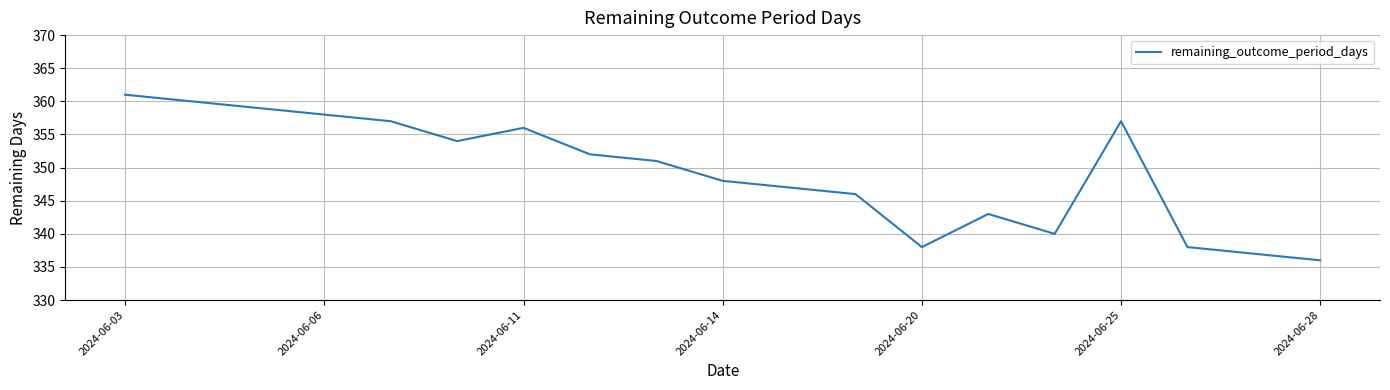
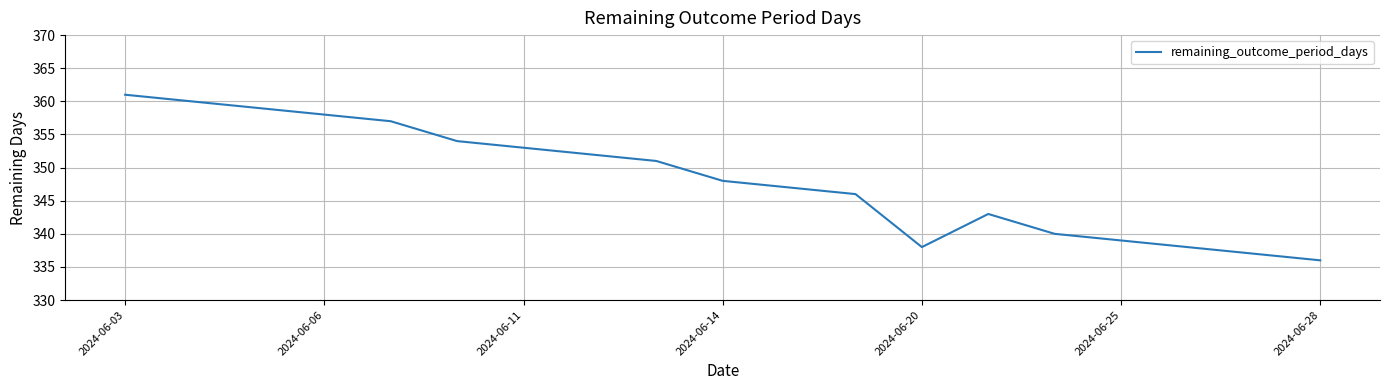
  {
    "2024-06-03": 361,
    "2024-06-06": 358,
-   "2024-06-11": 356,
+   "2024-06-11": 353,
    "2024-06-14": 348,
    "2024-06-20": 338,
-   "2024-06-25": 357,
+   "2024-06-25": 339,
    "2024-06-28": 336
  }
